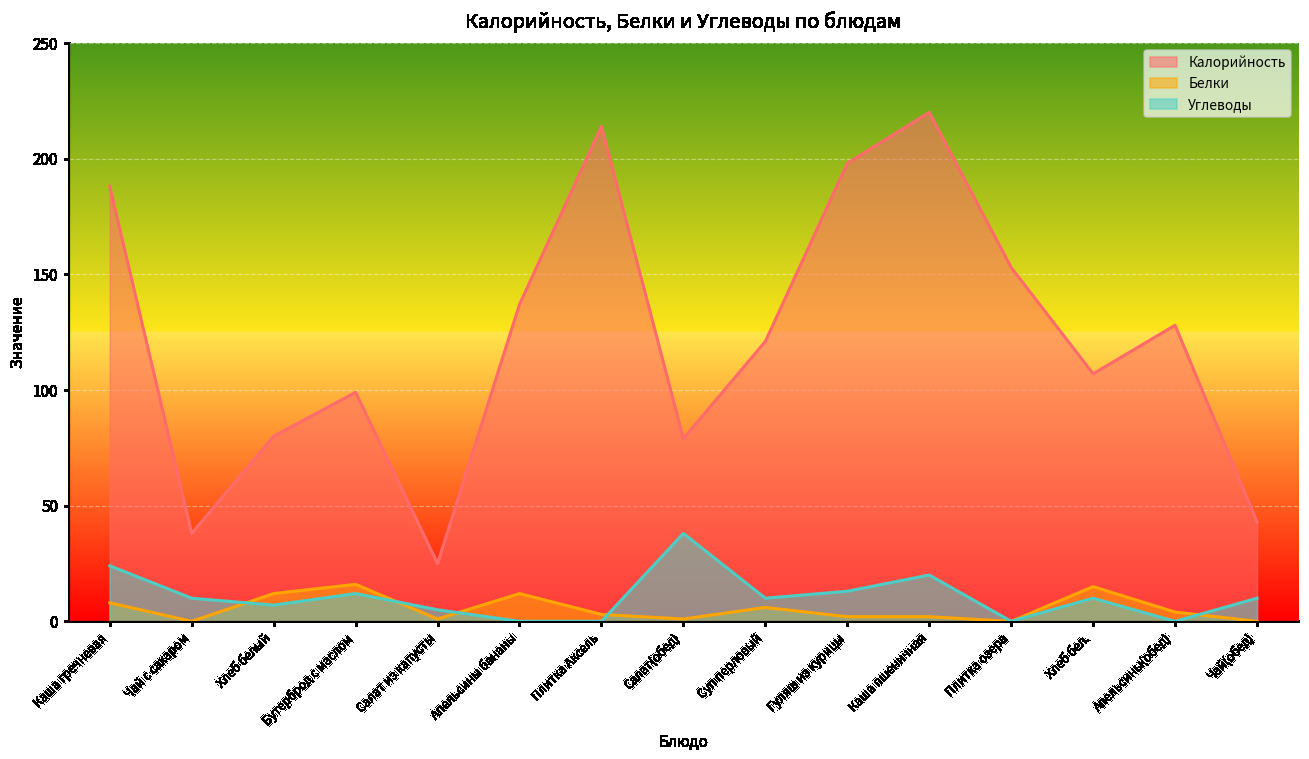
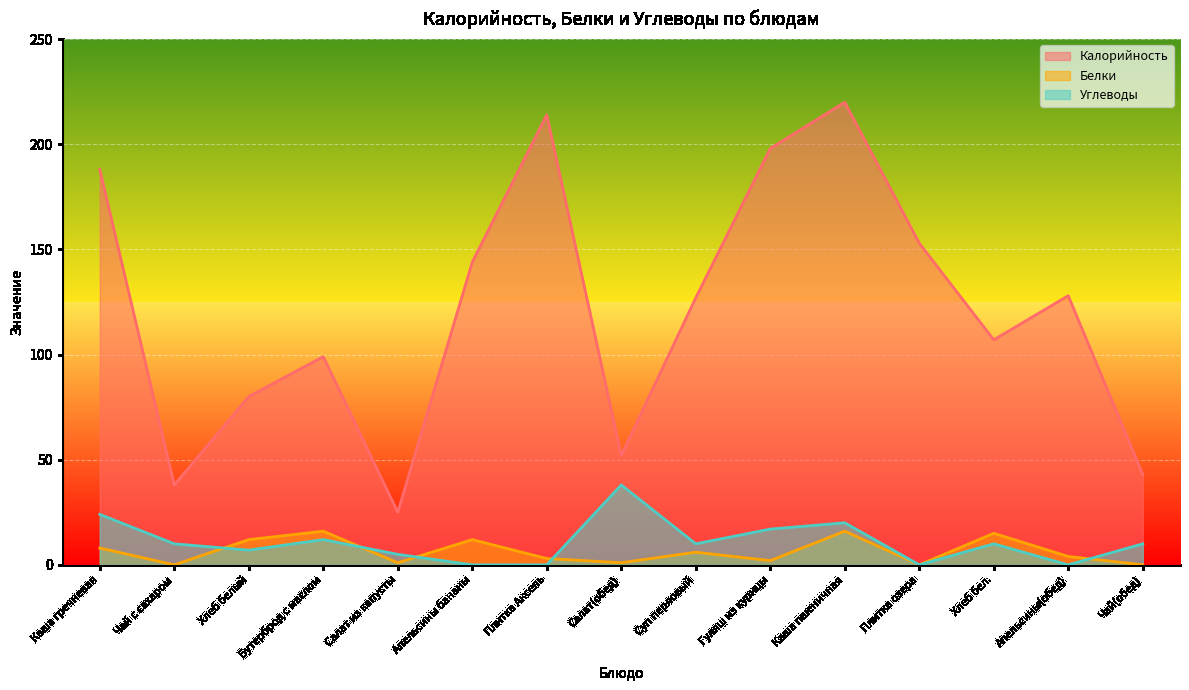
  {
    "Калорийность": {
      "Каша гречневая": 188,
      "Чай с сахаром": 38,
      "Хлеб белый": 80,
      "Бутерброд с маслом": 99,
      "Салат из капусты": 25,
-     "Апельсины бананы": 137,
+     "Апельсины бананы": 144,
      "Плитка Аксель": 214,
-     "Салат(обед)": 79,
-     "Суп перловый": 121,
+     "Салат(обед)": 52,
+     "Суп перловый": 127,
      "Гуляш из курицы": 198,
      "Каша пшеничная": 220,
      "Плитка озера": 153,
      "Хлеб бел.": 107,
      "Апельсины(обед)": 128,
      "Чай(обед)": 43
    },
    "Белки": {
      "Каша гречневая": 8,
      "Чай с сахаром": 0,
      "Хлеб белый": 12,
      "Бутерброд с маслом": 16,
      "Салат из капусты": 1,
      "Апельсины бананы": 12,
      "Плитка Аксель": 3,
      "Салат(обед)": 1,
      "Суп перловый": 6,
      "Гуляш из курицы": 2,
-     "Каша пшеничная": 2,
+     "Каша пшеничная": 16,
      "Хлеб бел.": 15,
      "Апельсины(обед)": 4,
      "Чай(обед)": 0
    },
    "Углеводы": {
      "Каша гречневая": 24,
      "Чай с сахаром": 10,
      "Хлеб белый": 7,
      "Бутерброд с маслом": 12,
      "Салат из капусты": 5,
      "Апельсины бананы": 0,
      "Плитка Аксель": 0,
      "Салат(обед)": 38,
      "Суп перловый": 10,
-     "Гуляш из курицы": 13,
+     "Гуляш из курицы": 17,
      "Каша пшеничная": 20,
      "Хлеб бел.": 10,
      "Апельсины(обед)": 0,
      "Чай(обед)": 10
    }
  }
